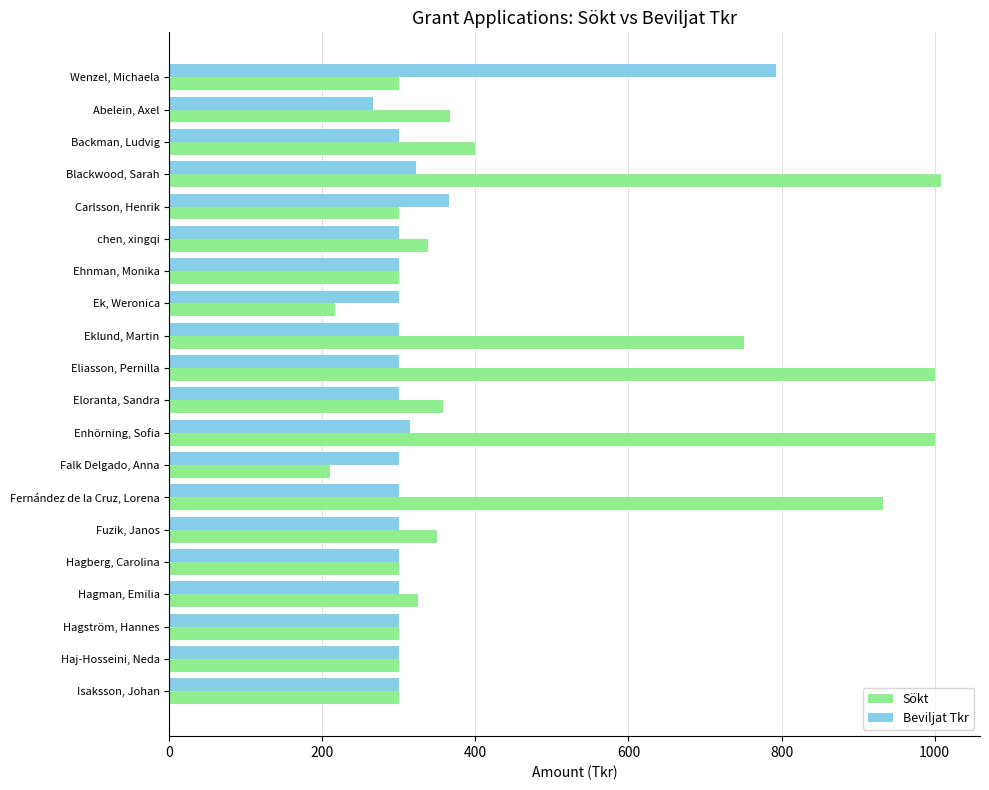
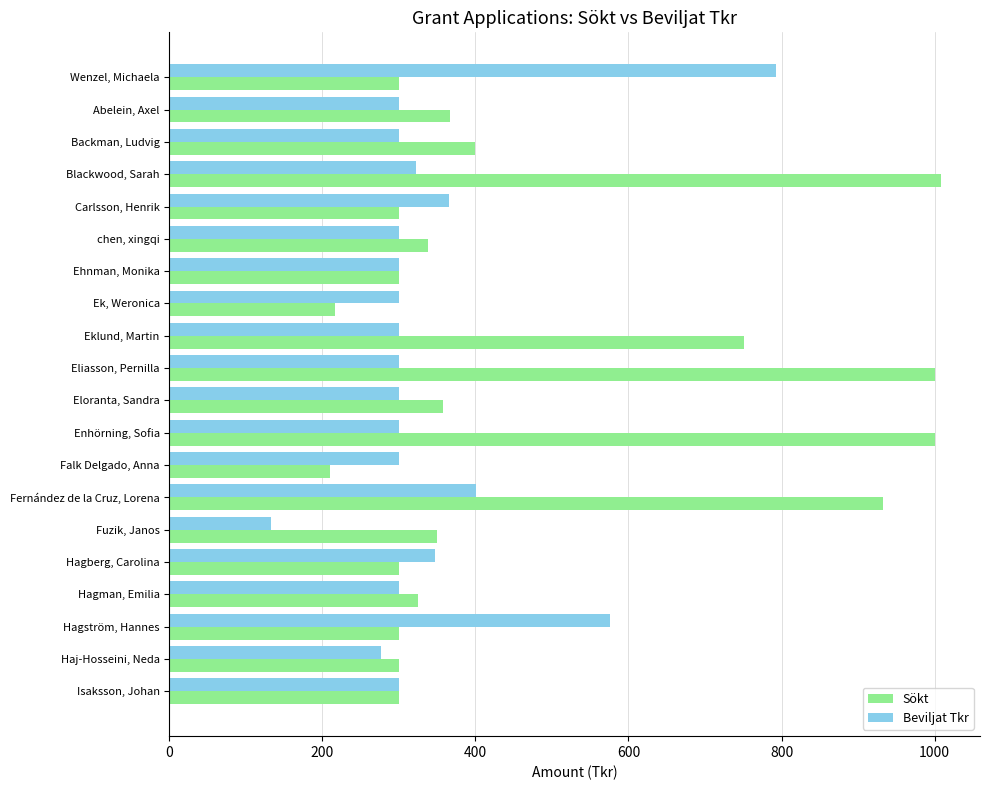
  {
    "Sökt": {
      "Wenzel, Michaela": 300,
      "Abelein, Axel": 370,
      "Backman, Ludvig": 400,
      "Blackwood, Sarah": 1010,
      "Carlsson, Henrik": 300,
      "chen, xingqi": 340,
      "Ehnman, Monika": 300,
      "Ek, Weronica": 220,
      "Eklund, Martin": 750,
      "Eliasson, Pernilla": 1000,
      "Eloranta, Sandra": 360,
      "Enhörning, Sofia": 1000,
      "Falk Delgado, Anna": 210,
      "Fernández de la Cruz, Lorena": 930,
      "Fuzik, Janos": 350,
      "Hagberg, Carolina": 300,
      "Hagman, Emilia": 330,
      "Hagström, Hannes": 300,
      "Haj-Hosseini, Neda": 300,
      "Isaksson, Johan": 300
    },
    "Beviljat Tkr": {
      "Wenzel, Michaela": 790,
-     "Abelein, Axel": 270,
+     "Abelein, Axel": 300,
      "Backman, Ludvig": 300,
      "Blackwood, Sarah": 320,
      "Carlsson, Henrik": 370,
      "chen, xingqi": 300,
      "Ehnman, Monika": 300,
      "Ek, Weronica": 300,
      "Eklund, Martin": 300,
      "Eliasson, Pernilla": 300,
      "Eloranta, Sandra": 300,
-     "Enhörning, Sofia": 320,
+     "Enhörning, Sofia": 300,
      "Falk Delgado, Anna": 300,
-     "Fernández de la Cruz, Lorena": 300,
-     "Fuzik, Janos": 300,
-     "Hagberg, Carolina": 300,
+     "Fernández de la Cruz, Lorena": 400,
+     "Fuzik, Janos": 130,
+     "Hagberg, Carolina": 350,
      "Hagman, Emilia": 300,
-     "Hagström, Hannes": 300,
-     "Haj-Hosseini, Neda": 300,
+     "Hagström, Hannes": 580,
+     "Haj-Hosseini, Neda": 280,
      "Isaksson, Johan": 300
    }
  }
